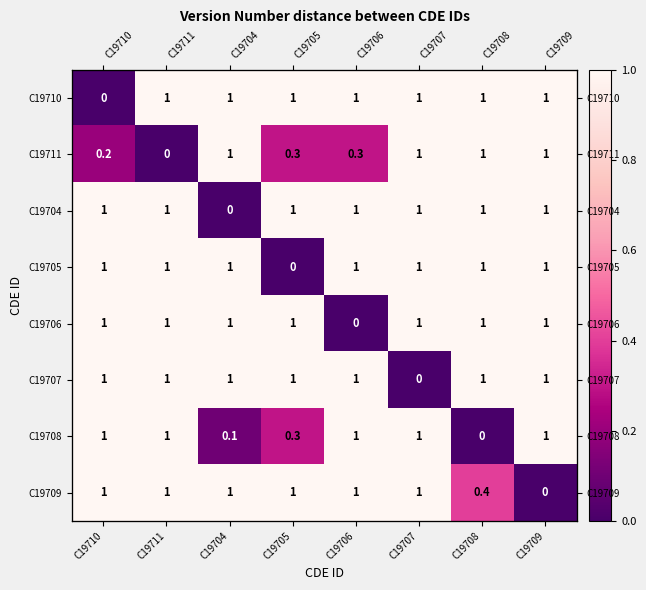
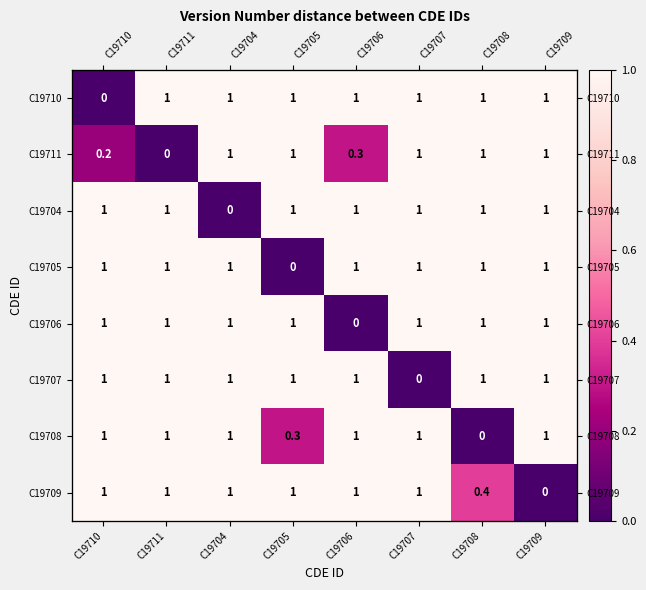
  {
    "C19710": {
      "C19710": 0,
      "C19711": 1,
      "C19704": 1,
      "C19705": 1,
      "C19706": 1,
      "C19707": 1,
      "C19708": 1,
      "C19709": 1
    },
    "C19711": {
      "C19710": 0.2,
      "C19711": 0,
      "C19704": 1,
-     "C19705": 0.3,
+     "C19705": 1,
      "C19706": 0.3,
      "C19707": 1,
      "C19708": 1,
      "C19709": 1
    },
    "C19704": {
      "C19710": 1,
      "C19711": 1,
      "C19704": 0,
      "C19705": 1,
      "C19706": 1,
      "C19707": 1,
      "C19708": 1,
      "C19709": 1
    },
    "C19705": {
      "C19710": 1,
      "C19711": 1,
      "C19704": 1,
      "C19705": 0,
      "C19706": 1,
      "C19707": 1,
      "C19708": 1,
      "C19709": 1
    },
    "C19706": {
      "C19710": 1,
      "C19711": 1,
      "C19704": 1,
      "C19705": 1,
      "C19706": 0,
      "C19707": 1,
      "C19708": 1,
      "C19709": 1
    },
    "C19707": {
      "C19710": 1,
      "C19711": 1,
      "C19704": 1,
      "C19705": 1,
      "C19706": 1,
      "C19707": 0,
      "C19708": 1,
      "C19709": 1
    },
    "C19708": {
      "C19710": 1,
      "C19711": 1,
-     "C19704": 0.1,
+     "C19704": 1,
      "C19705": 0.3,
      "C19706": 1,
      "C19707": 1,
      "C19708": 0,
      "C19709": 1
    },
    "C19709": {
      "C19710": 1,
      "C19711": 1,
      "C19704": 1,
      "C19705": 1,
      "C19706": 1,
      "C19707": 1,
      "C19708": 0.4,
      "C19709": 0
    }
  }
